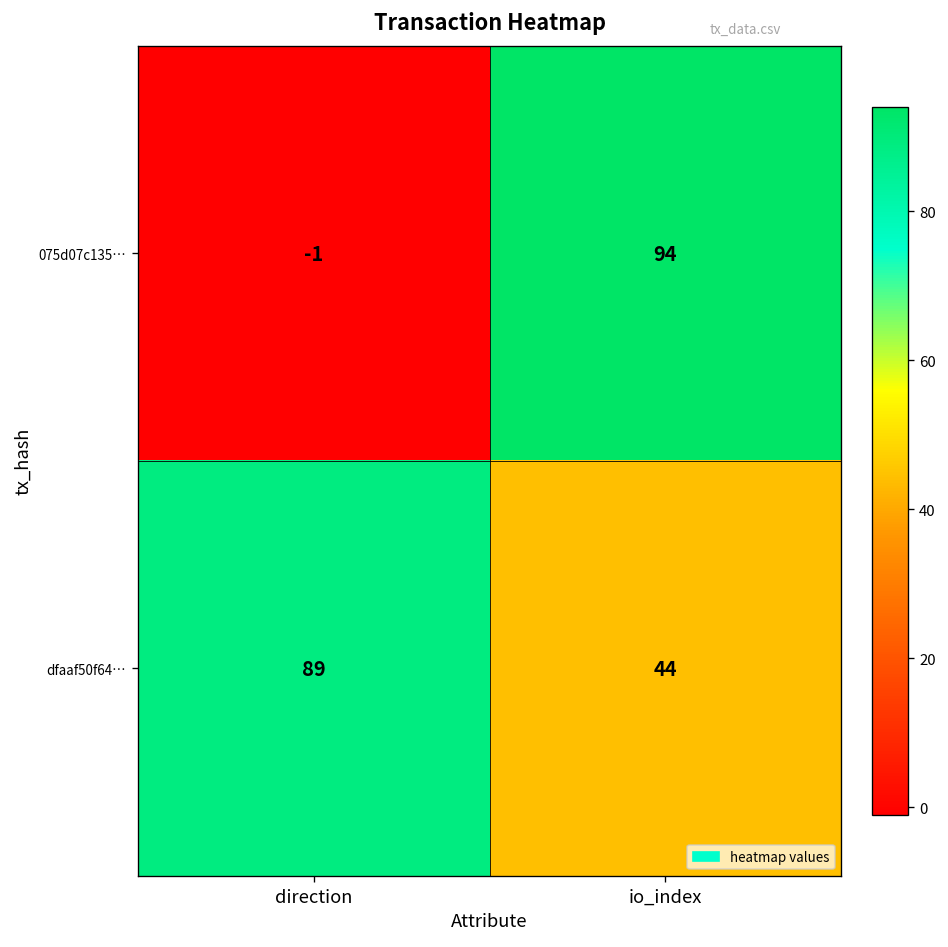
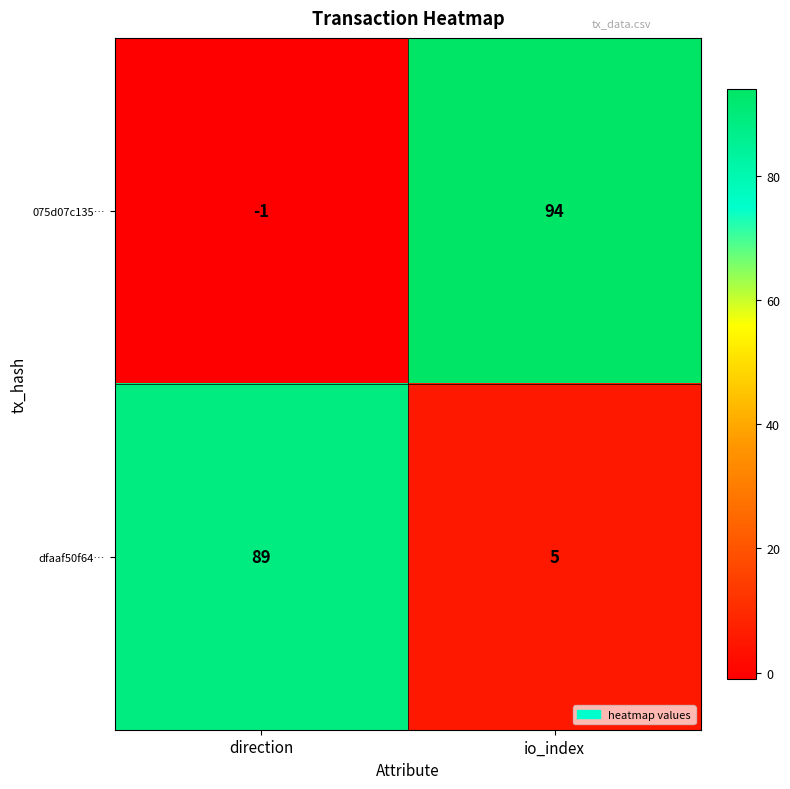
  {
    "075d07c135…": {
      "direction": -1,
      "io_index": 94
    },
    "dfaaf50f64…": {
      "direction": 89,
-     "io_index": 44
+     "io_index": 5
    }
  }
